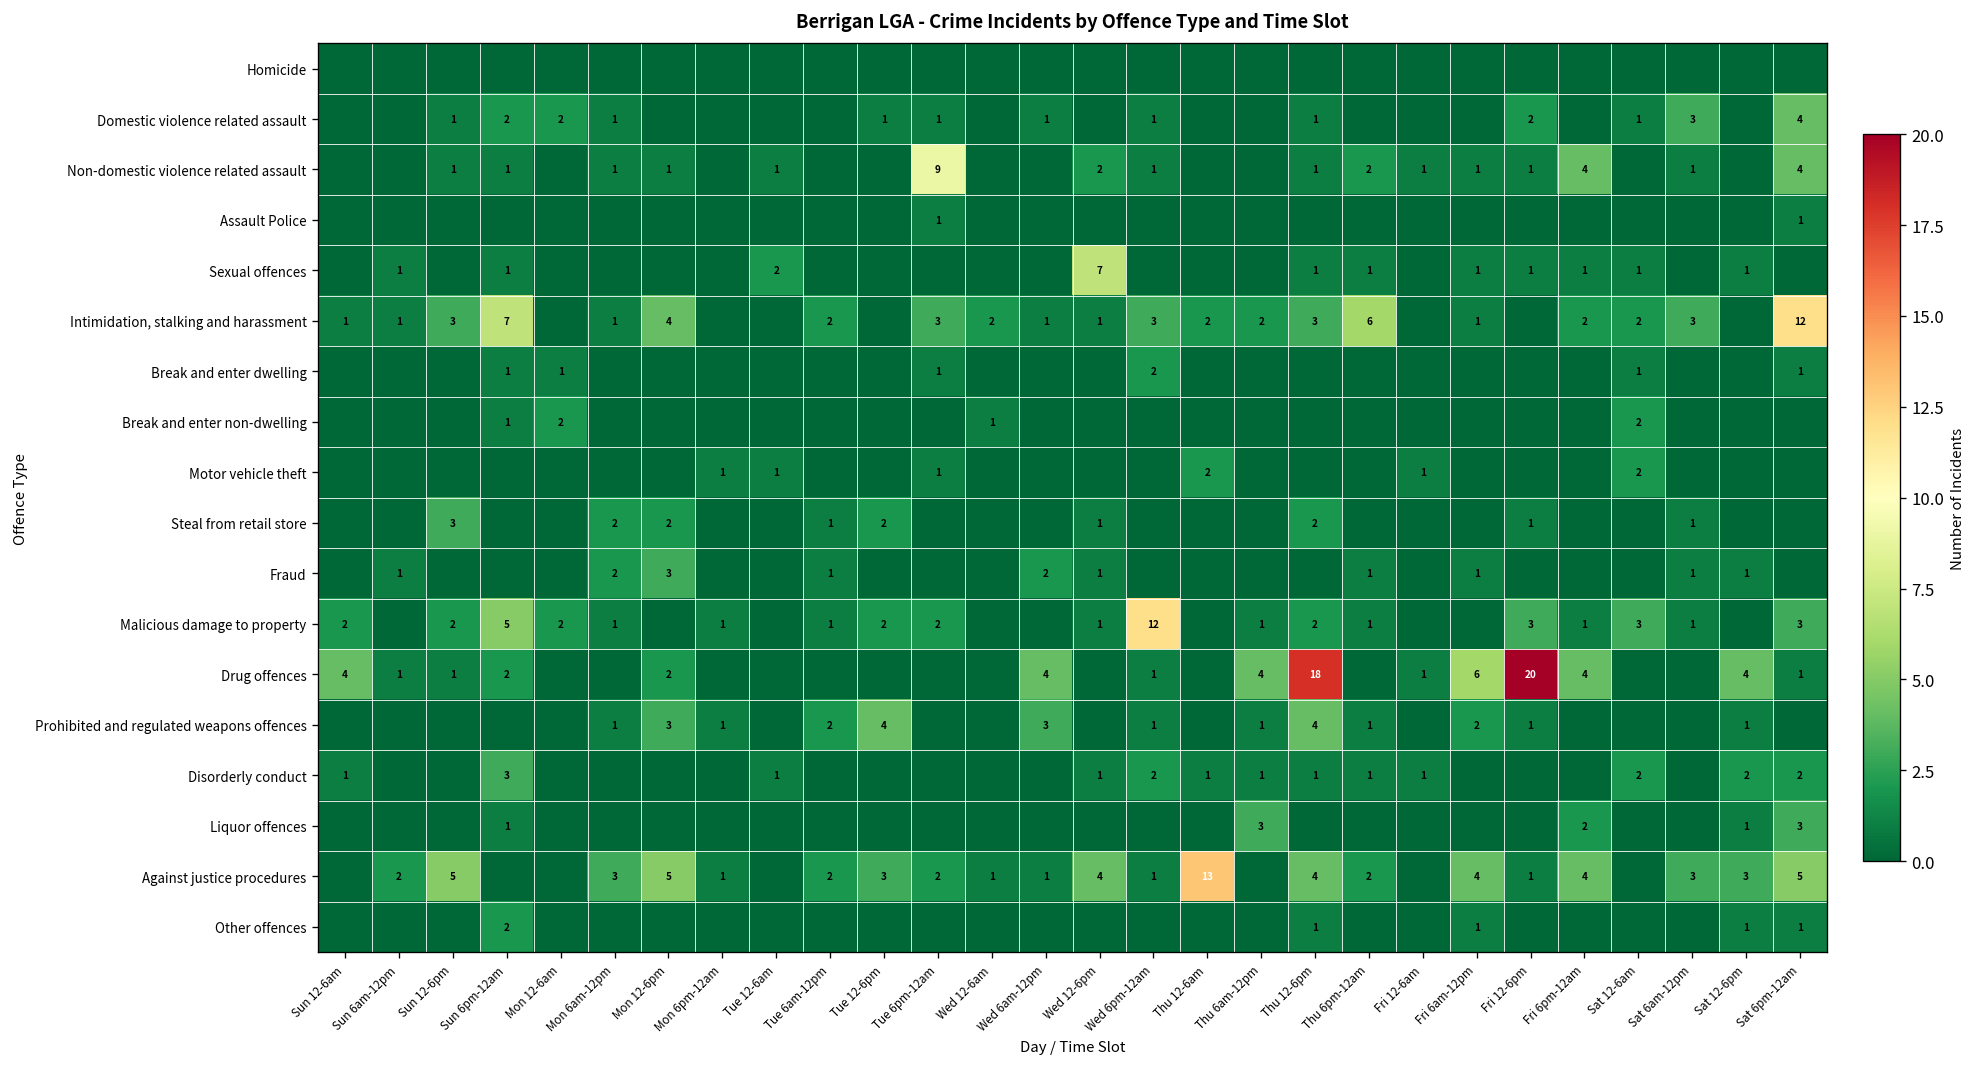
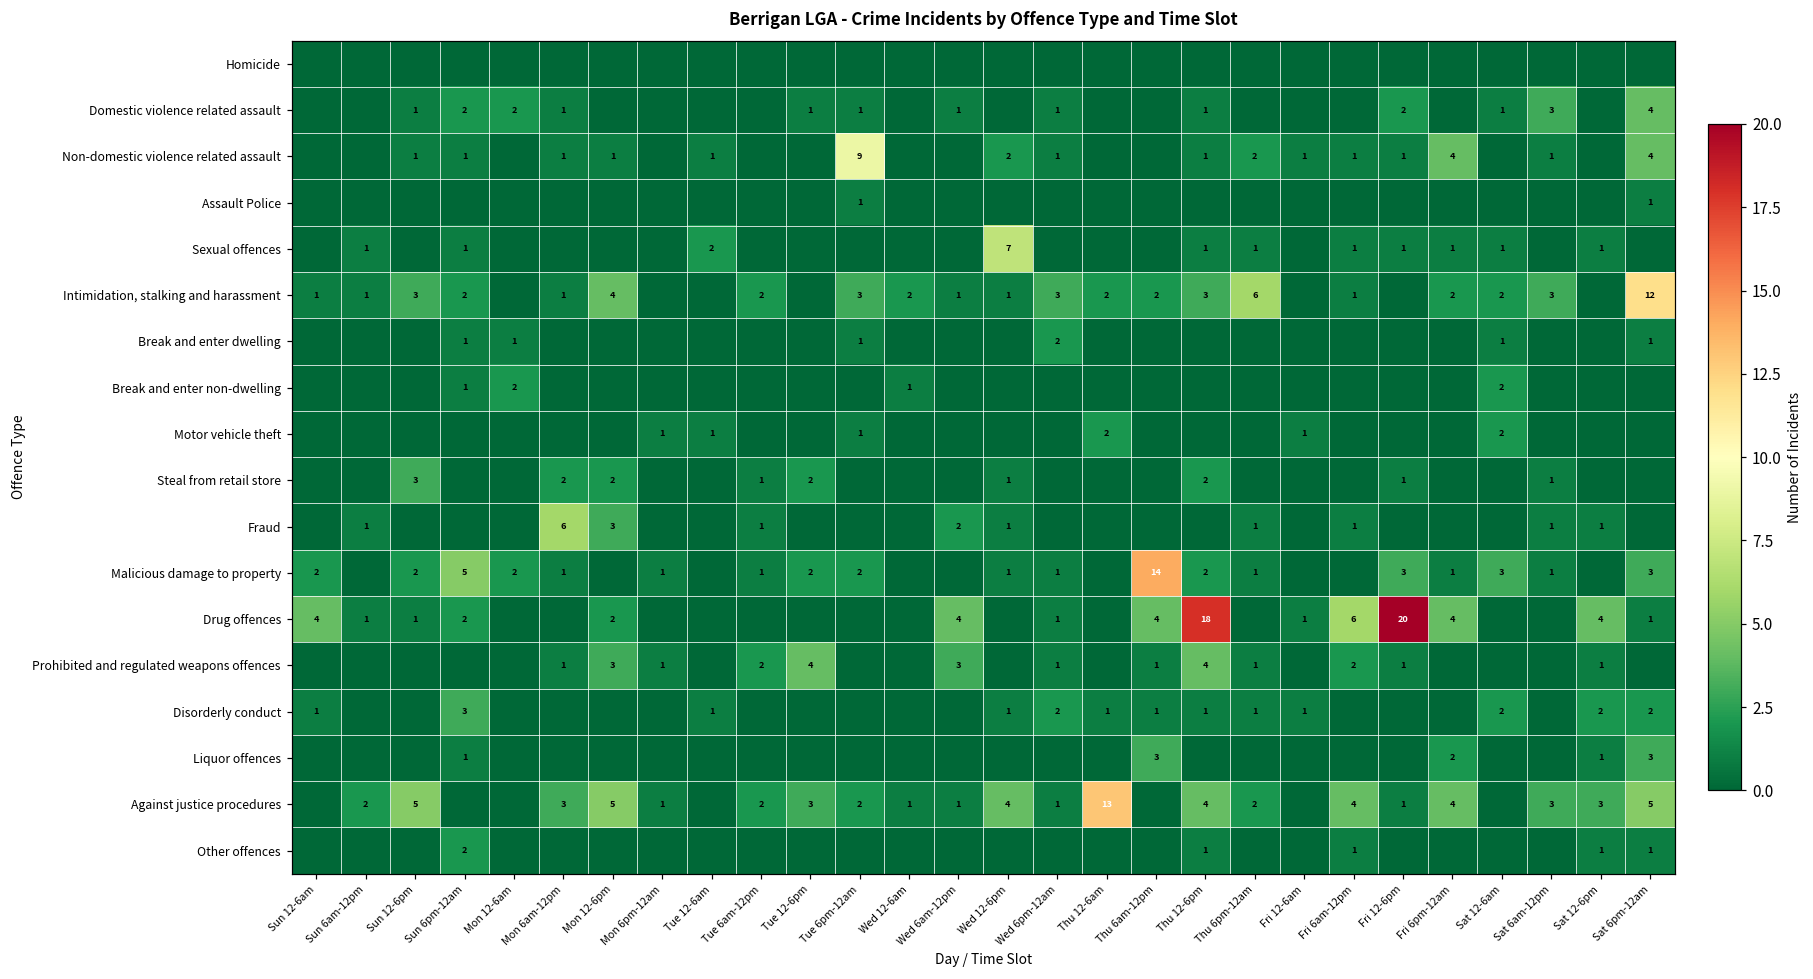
  {
    "Domestic violence related assault": {
      "Sun 12-6pm": 1,
      "Sun 6pm-12am": 2,
      "Mon 12-6am": 2,
      "Mon 6am-12pm": 1,
      "Tue 12-6pm": 1,
      "Tue 6pm-12am": 1,
      "Wed 6am-12pm": 1,
      "Wed 6pm-12am": 1,
      "Thu 12-6pm": 1,
      "Fri 12-6pm": 2,
      "Sat 12-6am": 1,
      "Sat 6am-12pm": 3,
      "Sat 6pm-12am": 4
    },
    "Non-domestic violence related assault": {
      "Sun 12-6pm": 1,
      "Sun 6pm-12am": 1,
      "Mon 6am-12pm": 1,
      "Mon 12-6pm": 1,
      "Tue 12-6am": 1,
      "Tue 6pm-12am": 9,
      "Wed 12-6pm": 2,
      "Wed 6pm-12am": 1,
      "Thu 12-6pm": 1,
      "Thu 6pm-12am": 2,
      "Fri 12-6am": 1,
      "Fri 6am-12pm": 1,
      "Fri 12-6pm": 1,
      "Fri 6pm-12am": 4,
      "Sat 6am-12pm": 1,
      "Sat 6pm-12am": 4
    },
    "Assault Police": {
      "Tue 6pm-12am": 1,
      "Sat 6pm-12am": 1
    },
    "Sexual offences": {
      "Sun 6am-12pm": 1,
      "Sun 6pm-12am": 1,
      "Tue 12-6am": 2,
      "Wed 12-6pm": 7,
      "Thu 12-6pm": 1,
      "Thu 6pm-12am": 1,
      "Fri 6am-12pm": 1,
      "Fri 12-6pm": 1,
      "Fri 6pm-12am": 1,
      "Sat 12-6am": 1,
      "Sat 12-6pm": 1
    },
    "Intimidation, stalking and harassment": {
      "Sun 12-6am": 1,
      "Sun 6am-12pm": 1,
      "Sun 12-6pm": 3,
-     "Sun 6pm-12am": 7,
+     "Sun 6pm-12am": 2,
      "Mon 6am-12pm": 1,
      "Mon 12-6pm": 4,
      "Tue 6am-12pm": 2,
      "Tue 6pm-12am": 3,
      "Wed 12-6am": 2,
      "Wed 6am-12pm": 1,
      "Wed 12-6pm": 1,
      "Wed 6pm-12am": 3,
      "Thu 12-6am": 2,
      "Thu 6am-12pm": 2,
      "Thu 12-6pm": 3,
      "Thu 6pm-12am": 6,
      "Fri 6am-12pm": 1,
      "Fri 6pm-12am": 2,
      "Sat 12-6am": 2,
      "Sat 6am-12pm": 3,
      "Sat 6pm-12am": 12
    },
    "Break and enter dwelling": {
      "Sun 6pm-12am": 1,
      "Mon 12-6am": 1,
      "Tue 6pm-12am": 1,
      "Wed 6pm-12am": 2,
      "Sat 12-6am": 1,
      "Sat 6pm-12am": 1
    },
    "Break and enter non-dwelling": {
      "Sun 6pm-12am": 1,
      "Mon 12-6am": 2,
      "Wed 12-6am": 1,
      "Sat 12-6am": 2
    },
    "Motor vehicle theft": {
      "Mon 6pm-12am": 1,
      "Tue 12-6am": 1,
      "Tue 6pm-12am": 1,
      "Thu 12-6am": 2,
      "Fri 12-6am": 1,
      "Sat 12-6am": 2
    },
    "Steal from retail store": {
      "Sun 12-6pm": 3,
      "Mon 6am-12pm": 2,
      "Mon 12-6pm": 2,
      "Tue 6am-12pm": 1,
      "Tue 12-6pm": 2,
      "Wed 12-6pm": 1,
      "Thu 12-6pm": 2,
      "Fri 12-6pm": 1,
      "Sat 6am-12pm": 1
    },
    "Fraud": {
      "Sun 6am-12pm": 1,
-     "Mon 6am-12pm": 2,
+     "Mon 6am-12pm": 6,
      "Mon 12-6pm": 3,
      "Tue 6am-12pm": 1,
      "Wed 6am-12pm": 2,
      "Wed 12-6pm": 1,
      "Thu 6pm-12am": 1,
      "Fri 6am-12pm": 1,
      "Sat 6am-12pm": 1,
      "Sat 12-6pm": 1
    },
    "Malicious damage to property": {
      "Sun 12-6am": 2,
      "Sun 12-6pm": 2,
      "Sun 6pm-12am": 5,
      "Mon 12-6am": 2,
      "Mon 6am-12pm": 1,
      "Mon 6pm-12am": 1,
      "Tue 6am-12pm": 1,
      "Tue 12-6pm": 2,
      "Tue 6pm-12am": 2,
      "Wed 12-6pm": 1,
-     "Wed 6pm-12am": 12,
-     "Thu 6am-12pm": 1,
+     "Wed 6pm-12am": 1,
+     "Thu 6am-12pm": 14,
      "Thu 12-6pm": 2,
      "Thu 6pm-12am": 1,
      "Fri 12-6pm": 3,
      "Fri 6pm-12am": 1,
      "Sat 12-6am": 3,
      "Sat 6am-12pm": 1,
      "Sat 6pm-12am": 3
    },
    "Drug offences": {
      "Sun 12-6am": 4,
      "Sun 6am-12pm": 1,
      "Sun 12-6pm": 1,
      "Sun 6pm-12am": 2,
      "Mon 12-6pm": 2,
      "Wed 6am-12pm": 4,
      "Wed 6pm-12am": 1,
      "Thu 6am-12pm": 4,
      "Thu 12-6pm": 18,
      "Fri 12-6am": 1,
      "Fri 6am-12pm": 6,
      "Fri 12-6pm": 20,
      "Fri 6pm-12am": 4,
      "Sat 12-6pm": 4,
      "Sat 6pm-12am": 1
    },
    "Prohibited and regulated weapons offences": {
      "Mon 6am-12pm": 1,
      "Mon 12-6pm": 3,
      "Mon 6pm-12am": 1,
      "Tue 6am-12pm": 2,
      "Tue 12-6pm": 4,
      "Wed 6am-12pm": 3,
      "Wed 6pm-12am": 1,
      "Thu 6am-12pm": 1,
      "Thu 12-6pm": 4,
      "Thu 6pm-12am": 1,
      "Fri 6am-12pm": 2,
      "Fri 12-6pm": 1,
      "Sat 12-6pm": 1
    },
    "Disorderly conduct": {
      "Sun 12-6am": 1,
      "Sun 6pm-12am": 3,
      "Tue 12-6am": 1,
      "Wed 12-6pm": 1,
      "Wed 6pm-12am": 2,
      "Thu 12-6am": 1,
      "Thu 6am-12pm": 1,
      "Thu 12-6pm": 1,
      "Thu 6pm-12am": 1,
      "Fri 12-6am": 1,
      "Sat 12-6am": 2,
      "Sat 12-6pm": 2,
      "Sat 6pm-12am": 2
    },
    "Liquor offences": {
      "Sun 6pm-12am": 1,
      "Thu 6am-12pm": 3,
      "Fri 6pm-12am": 2,
      "Sat 12-6pm": 1,
      "Sat 6pm-12am": 3
    },
    "Against justice procedures": {
      "Sun 6am-12pm": 2,
      "Sun 12-6pm": 5,
      "Mon 6am-12pm": 3,
      "Mon 12-6pm": 5,
      "Mon 6pm-12am": 1,
      "Tue 6am-12pm": 2,
      "Tue 12-6pm": 3,
      "Tue 6pm-12am": 2,
      "Wed 12-6am": 1,
      "Wed 6am-12pm": 1,
      "Wed 12-6pm": 4,
      "Wed 6pm-12am": 1,
      "Thu 12-6am": 13,
      "Thu 12-6pm": 4,
      "Thu 6pm-12am": 2,
      "Fri 6am-12pm": 4,
      "Fri 12-6pm": 1,
      "Fri 6pm-12am": 4,
      "Sat 6am-12pm": 3,
      "Sat 12-6pm": 3,
      "Sat 6pm-12am": 5
    },
    "Other offences": {
      "Sun 6pm-12am": 2,
      "Thu 12-6pm": 1,
      "Fri 6am-12pm": 1,
      "Sat 12-6pm": 1,
      "Sat 6pm-12am": 1
    }
  }
